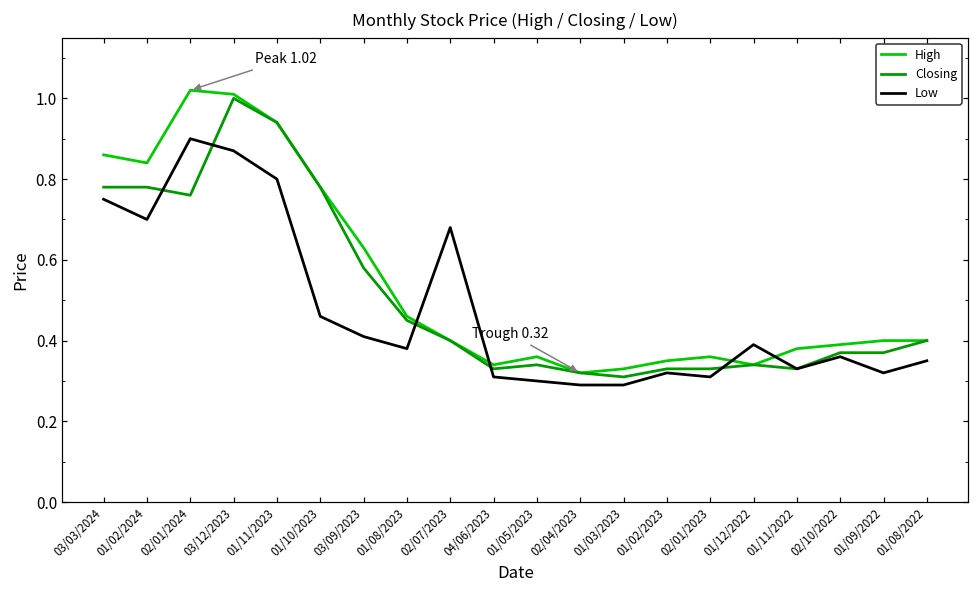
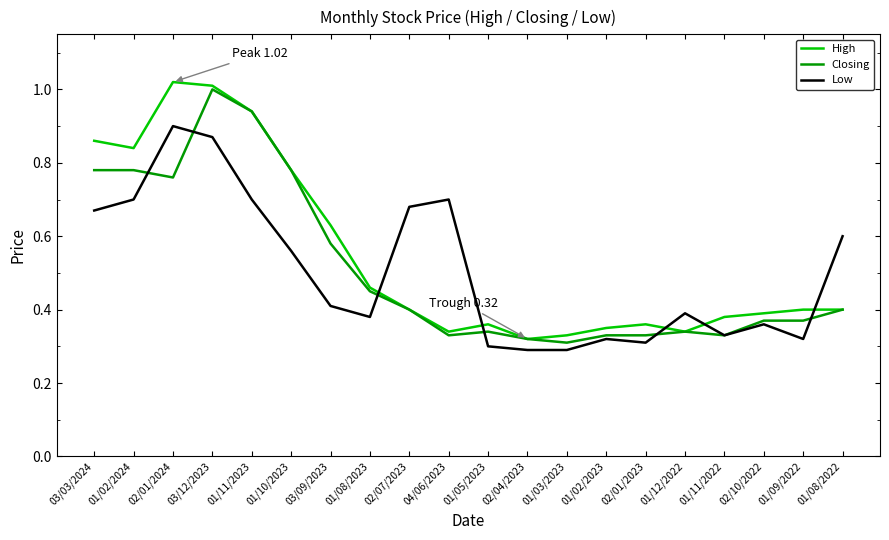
  {
    "Low": {
-     "03/03/2024": 0.75,
+     "03/03/2024": 0.67,
      "01/02/2024": 0.70,
      "02/01/2024": 0.90,
      "03/12/2023": 0.87,
-     "01/11/2023": 0.8,
-     "01/10/2023": 0.46,
+     "01/11/2023": 0.7,
+     "01/10/2023": 0.56,
      "03/09/2023": 0.41,
      "01/08/2023": 0.38,
      "02/07/2023": 0.68,
-     "04/06/2023": 0.31,
+     "04/06/2023": 0.70,
      "01/05/2023": 0.30,
      "02/04/2023": 0.29,
      "01/03/2023": 0.29,
      "01/02/2023": 0.32,
      "02/01/2023": 0.31,
      "01/12/2022": 0.39,
      "02/10/2022": 0.36,
      "01/09/2022": 0.32,
-     "01/08/2022": 0.35
+     "01/08/2022": 0.60
    }
  }
